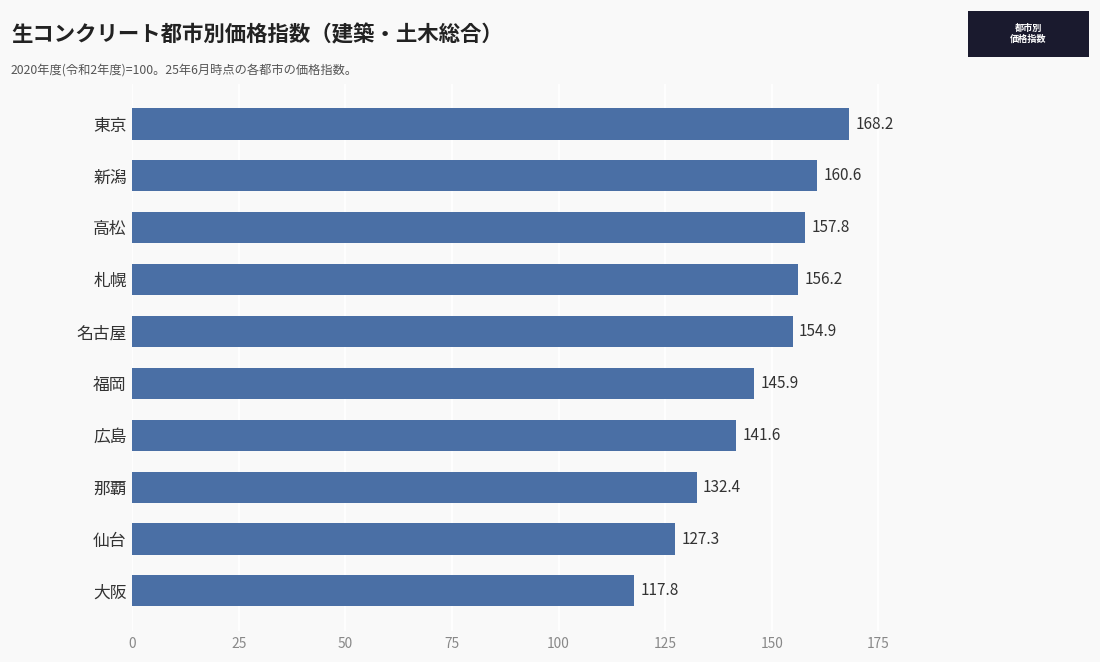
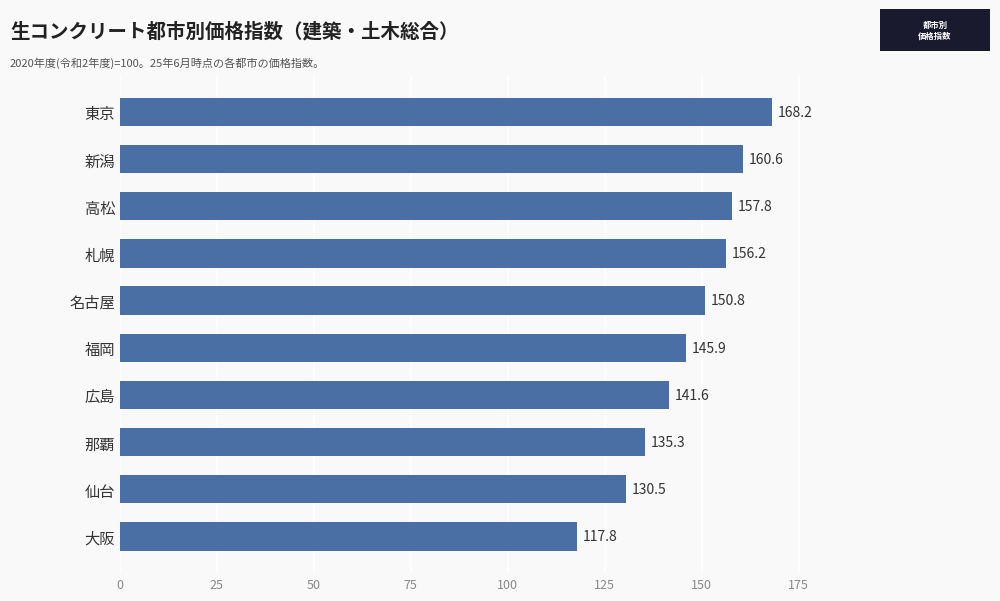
  {
    "東京": 168.2,
    "新潟": 160.6,
    "高松": 157.8,
    "札幌": 156.2,
-   "名古屋": 154.9,
+   "名古屋": 150.8,
    "福岡": 145.9,
    "広島": 141.6,
-   "那覇": 132.4,
-   "仙台": 127.3,
+   "那覇": 135.3,
+   "仙台": 130.5,
    "大阪": 117.8
  }
